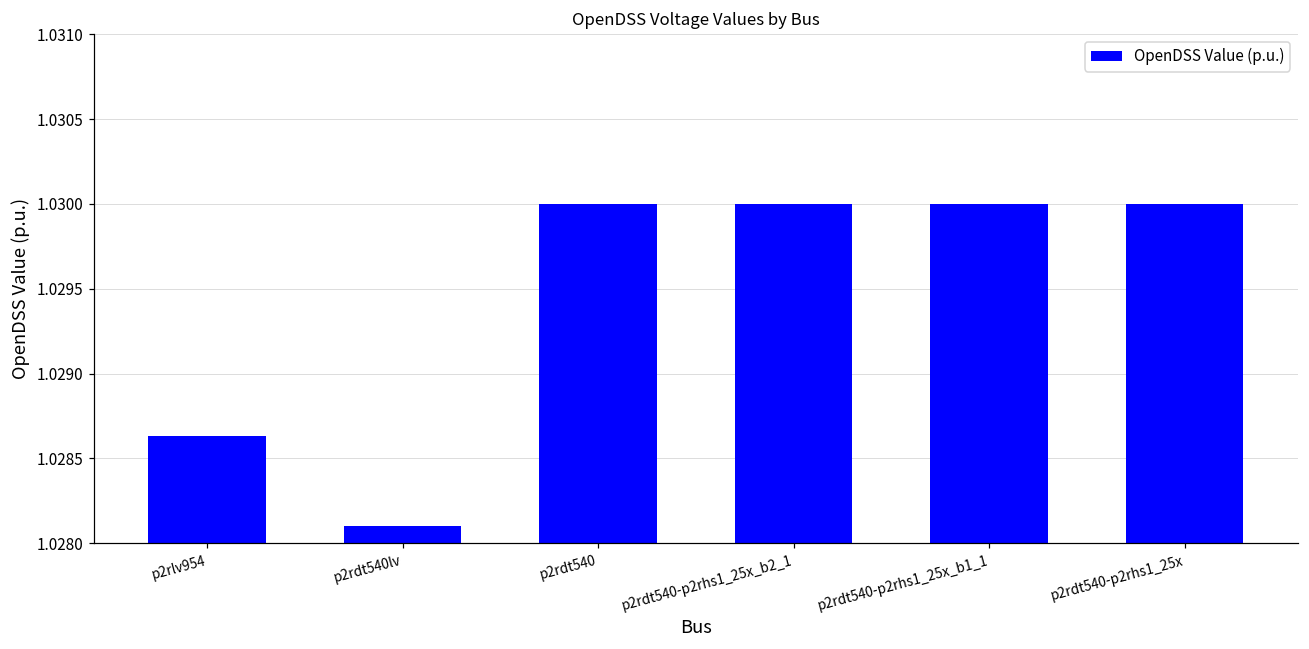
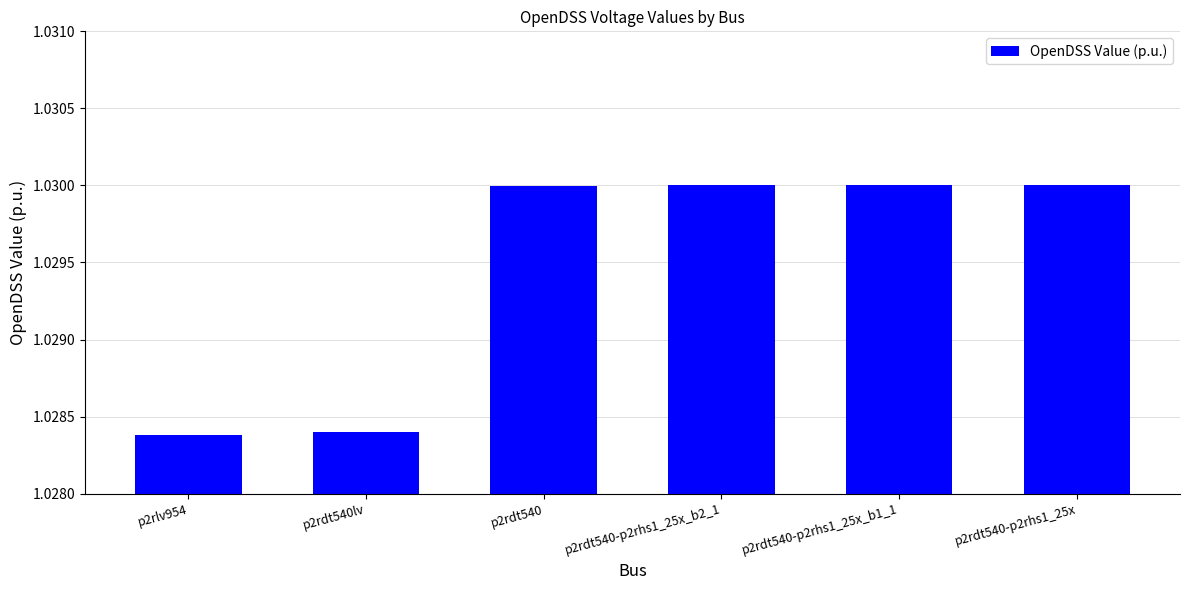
  {
-   "p2rlv954": 1.02863,
-   "p2rdt540lv": 1.02810,
+   "p2rlv954": 1.02838,
+   "p2rdt540lv": 1.02840,
    "p2rdt540": 1.03000,
    "p2rdt540-p2rhs1_25x_b2_1": 1.03000,
    "p2rdt540-p2rhs1_25x_b1_1": 1.03000,
    "p2rdt540-p2rhs1_25x": 1.03000
  }
